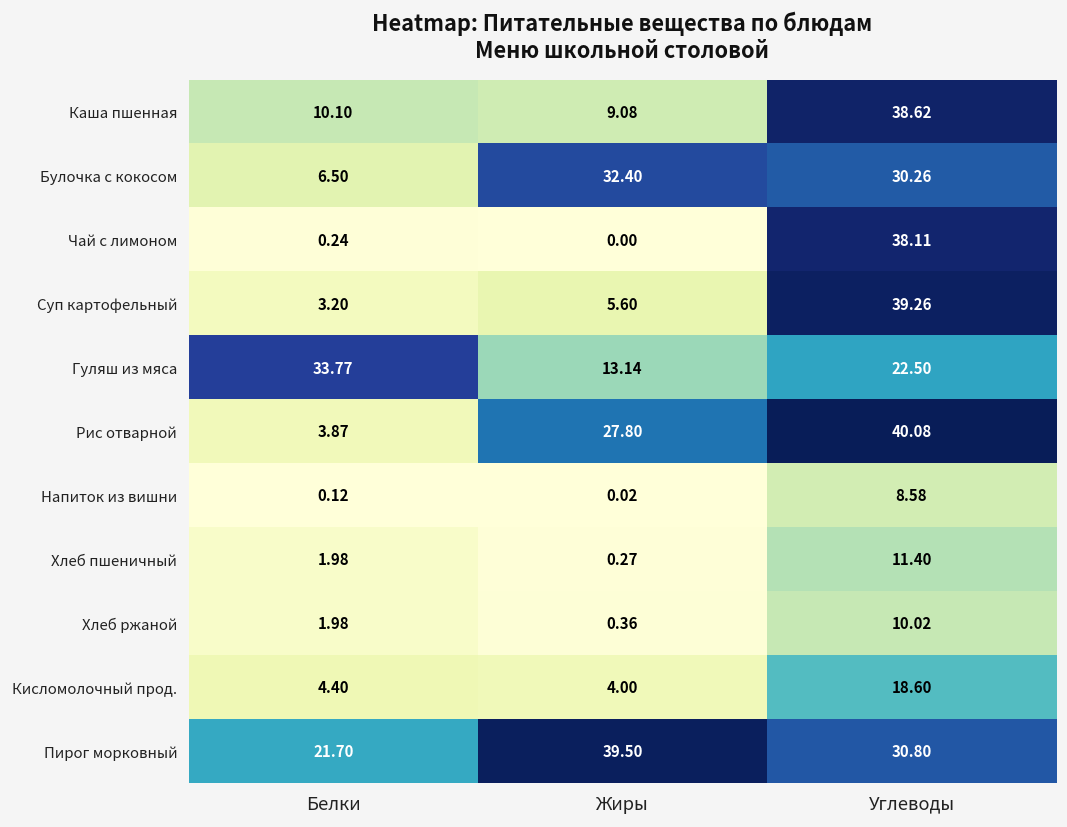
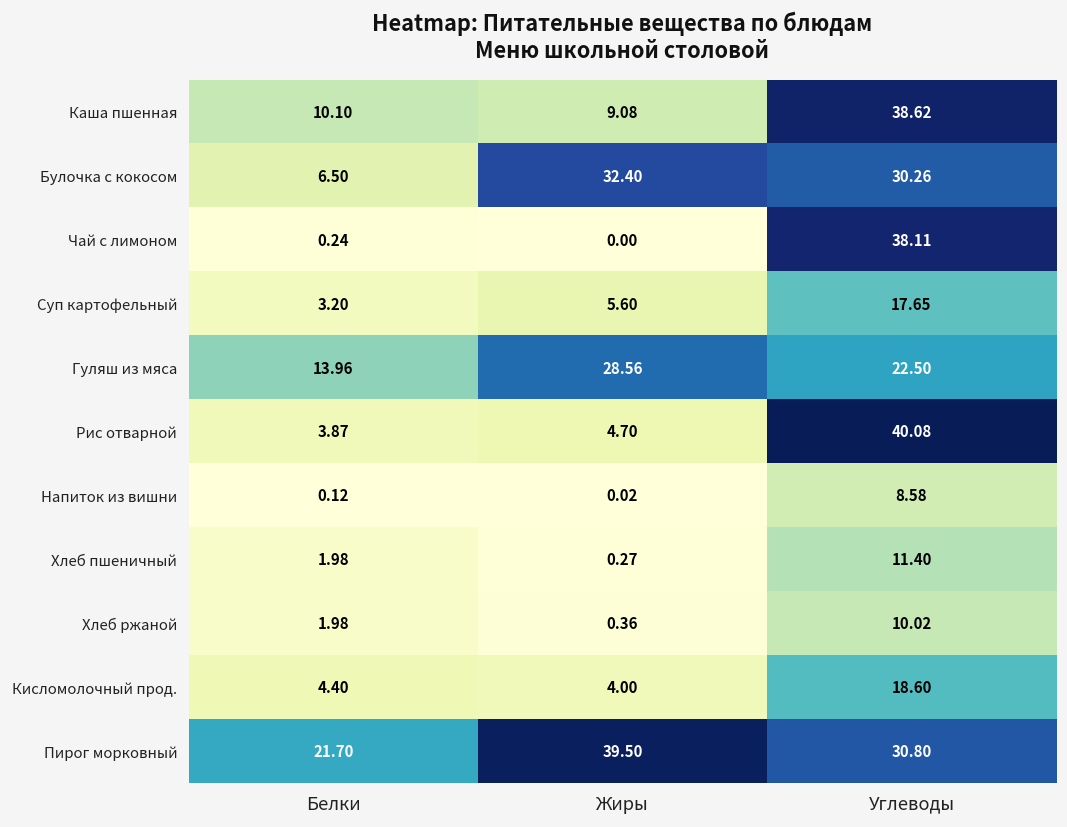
  {
    "Каша пшенная": {
      "Белки": 10.10,
      "Жиры": 9.08,
      "Углеводы": 38.62
    },
    "Булочка с кокосом": {
      "Белки": 6.50,
      "Жиры": 32.40,
      "Углеводы": 30.26
    },
    "Чай с лимоном": {
      "Белки": 0.24,
      "Жиры": 0.00,
      "Углеводы": 38.11
    },
    "Суп картофельный": {
      "Белки": 3.20,
      "Жиры": 5.60,
-     "Углеводы": 39.26
+     "Углеводы": 17.65
    },
    "Гуляш из мяса": {
-     "Белки": 33.77,
-     "Жиры": 13.14,
+     "Белки": 13.96,
+     "Жиры": 28.56,
      "Углеводы": 22.50
    },
    "Рис отварной": {
      "Белки": 3.87,
-     "Жиры": 27.80,
+     "Жиры": 4.70,
      "Углеводы": 40.08
    },
    "Напиток из вишни": {
      "Белки": 0.12,
      "Жиры": 0.02,
      "Углеводы": 8.58
    },
    "Хлеб пшеничный": {
      "Белки": 1.98,
      "Жиры": 0.27,
      "Углеводы": 11.40
    },
    "Хлеб ржаной": {
      "Белки": 1.98,
      "Жиры": 0.36,
      "Углеводы": 10.02
    },
    "Кисломолочный прод.": {
      "Белки": 4.40,
      "Жиры": 4.00,
      "Углеводы": 18.60
    },
    "Пирог морковный": {
      "Белки": 21.70,
      "Жиры": 39.50,
      "Углеводы": 30.80
    }
  }
